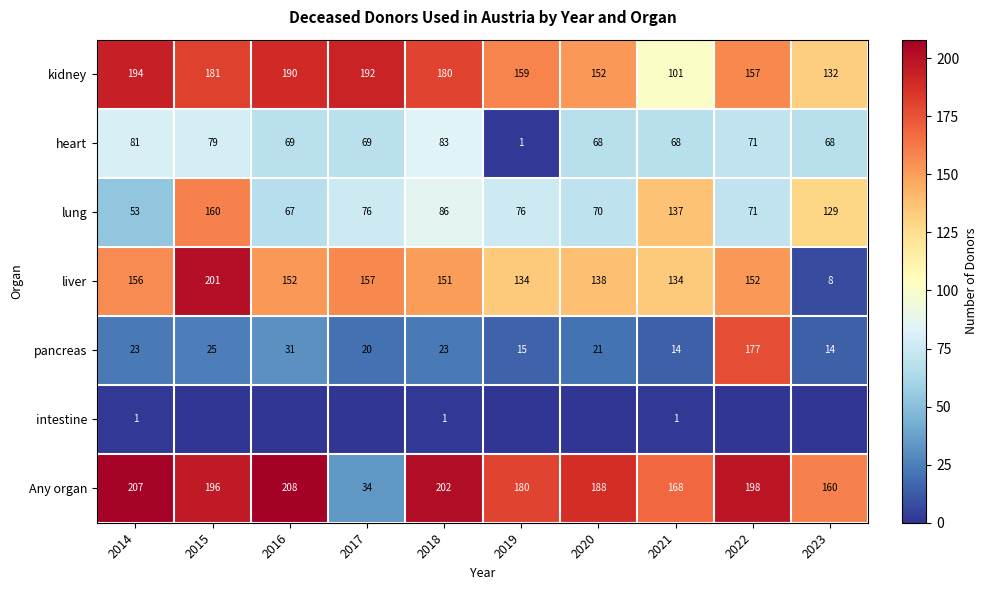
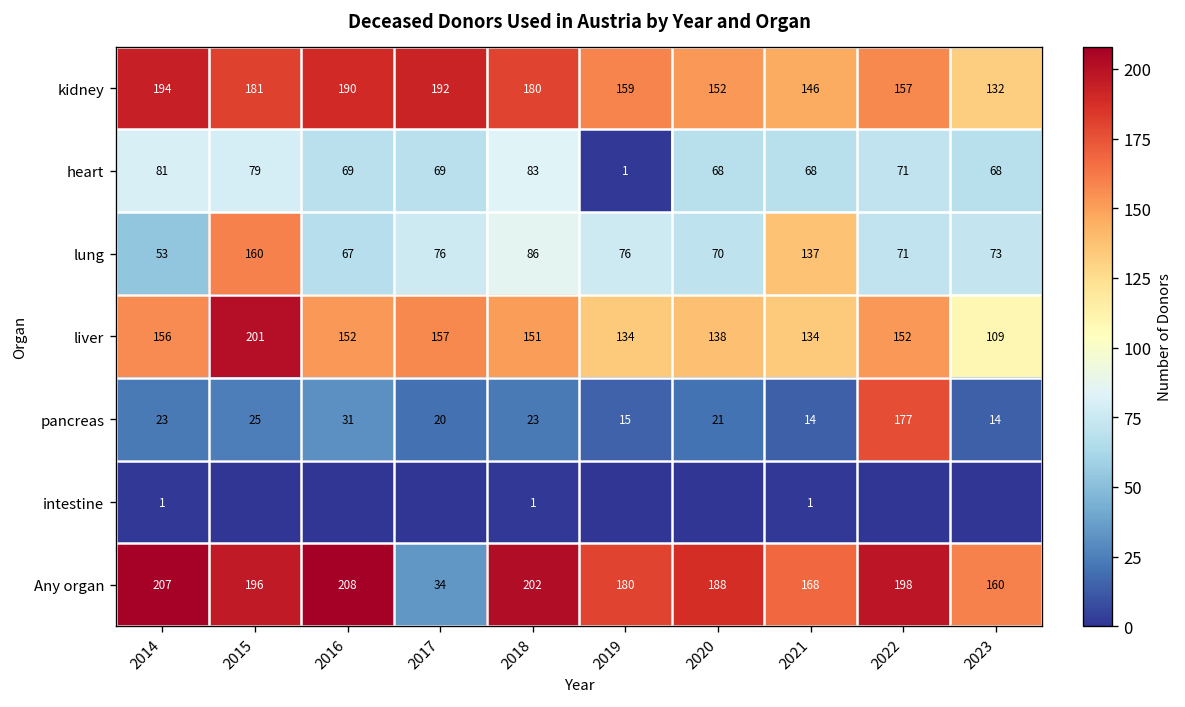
  {
    "kidney": {
      "2014": 194,
      "2015": 181,
      "2016": 190,
      "2017": 192,
      "2018": 180,
      "2019": 159,
      "2020": 152,
-     "2021": 101,
+     "2021": 146,
      "2022": 157,
      "2023": 132
    },
    "heart": {
      "2014": 81,
      "2015": 79,
      "2016": 69,
      "2017": 69,
      "2018": 83,
      "2019": 1,
      "2020": 68,
      "2021": 68,
      "2022": 71,
      "2023": 68
    },
    "lung": {
      "2014": 53,
      "2015": 160,
      "2016": 67,
      "2017": 76,
      "2018": 86,
      "2019": 76,
      "2020": 70,
      "2021": 137,
      "2022": 71,
-     "2023": 129
+     "2023": 73
    },
    "liver": {
      "2014": 156,
      "2015": 201,
      "2016": 152,
      "2017": 157,
      "2018": 151,
      "2019": 134,
      "2020": 138,
      "2021": 134,
      "2022": 152,
-     "2023": 8
+     "2023": 109
    },
    "pancreas": {
      "2014": 23,
      "2015": 25,
      "2016": 31,
      "2017": 20,
      "2018": 23,
      "2019": 15,
      "2020": 21,
      "2021": 14,
      "2022": 177,
      "2023": 14
    },
    "intestine": {
      "2014": 1,
      "2018": 1,
      "2021": 1
    },
    "Any organ": {
      "2014": 207,
      "2015": 196,
      "2016": 208,
      "2017": 34,
      "2018": 202,
      "2019": 180,
      "2020": 188,
      "2021": 168,
      "2022": 198,
      "2023": 160
    }
  }
